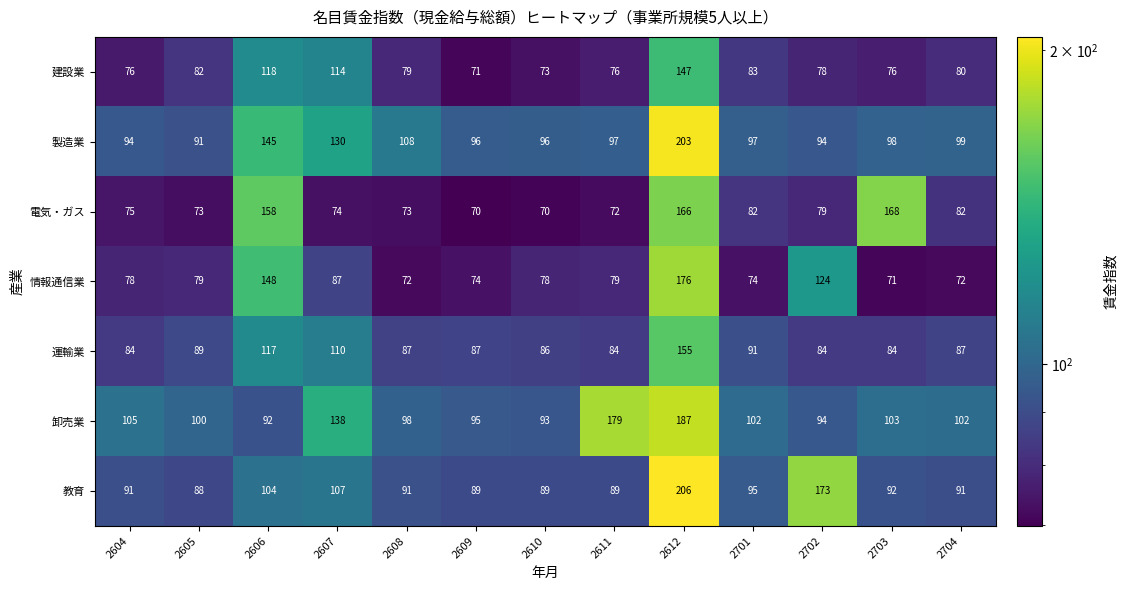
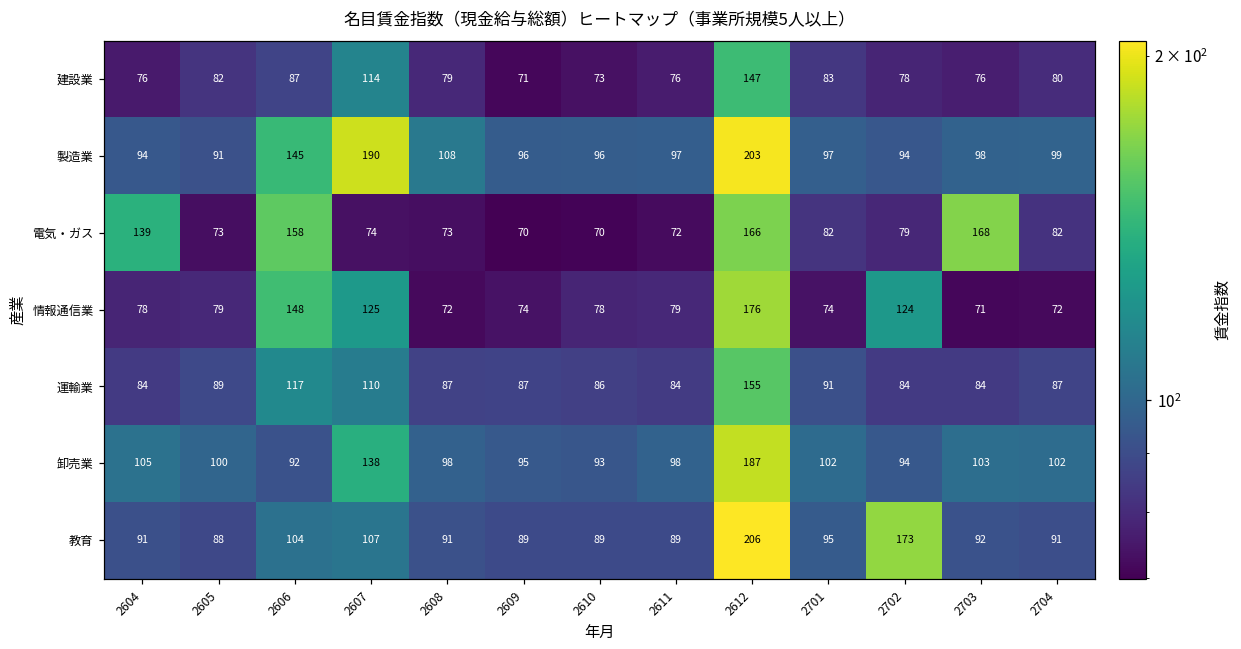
  {
    "建設業": {
      "2604": 76,
      "2605": 82,
-     "2606": 118,
+     "2606": 87,
      "2607": 114,
      "2608": 79,
      "2609": 71,
      "2610": 73,
      "2611": 76,
      "2612": 147,
      "2701": 83,
      "2702": 78,
      "2703": 76,
      "2704": 80
    },
    "製造業": {
      "2604": 94,
      "2605": 91,
      "2606": 145,
-     "2607": 130,
+     "2607": 190,
      "2608": 108,
      "2609": 96,
      "2610": 96,
      "2611": 97,
      "2612": 203,
      "2701": 97,
      "2702": 94,
      "2703": 98,
      "2704": 99
    },
    "電気・ガス": {
-     "2604": 75,
+     "2604": 139,
      "2605": 73,
      "2606": 158,
      "2607": 74,
      "2608": 73,
      "2609": 70,
      "2610": 70,
      "2611": 72,
      "2612": 166,
      "2701": 82,
      "2702": 79,
      "2703": 168,
      "2704": 82
    },
    "情報通信業": {
      "2604": 78,
      "2605": 79,
      "2606": 148,
-     "2607": 87,
+     "2607": 125,
      "2608": 72,
      "2609": 74,
      "2610": 78,
      "2611": 79,
      "2612": 176,
      "2701": 74,
      "2702": 124,
      "2703": 71,
      "2704": 72
    },
    "運輸業": {
      "2604": 84,
      "2605": 89,
      "2606": 117,
      "2607": 110,
      "2608": 87,
      "2609": 87,
      "2610": 86,
      "2611": 84,
      "2612": 155,
      "2701": 91,
      "2702": 84,
      "2703": 84,
      "2704": 87
    },
    "卸売業": {
      "2604": 105,
      "2605": 100,
      "2606": 92,
      "2607": 138,
      "2608": 98,
      "2609": 95,
      "2610": 93,
-     "2611": 179,
+     "2611": 98,
      "2612": 187,
      "2701": 102,
      "2702": 94,
      "2703": 103,
      "2704": 102
    },
    "教育": {
      "2604": 91,
      "2605": 88,
      "2606": 104,
      "2607": 107,
      "2608": 91,
      "2609": 89,
      "2610": 89,
      "2611": 89,
      "2612": 206,
      "2701": 95,
      "2702": 173,
      "2703": 92,
      "2704": 91
    }
  }
